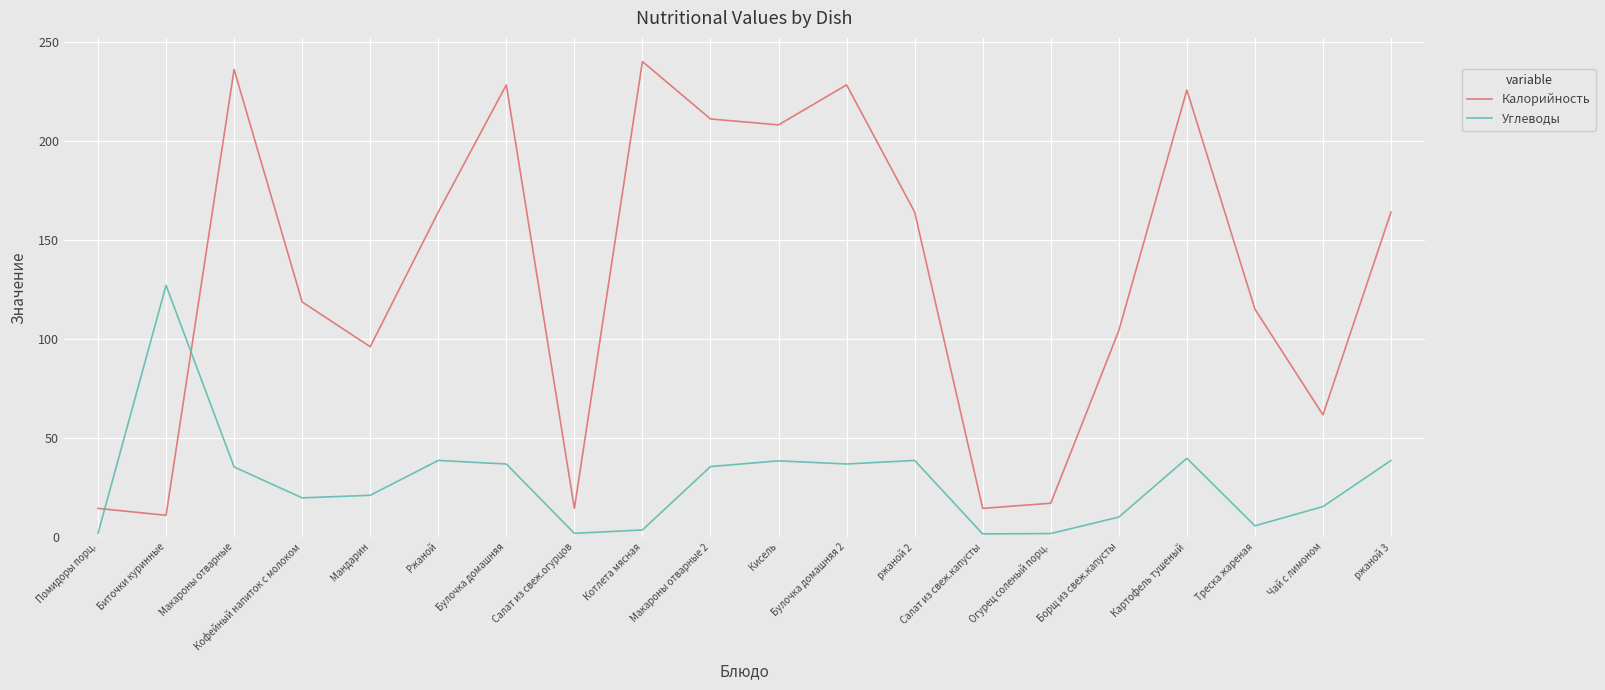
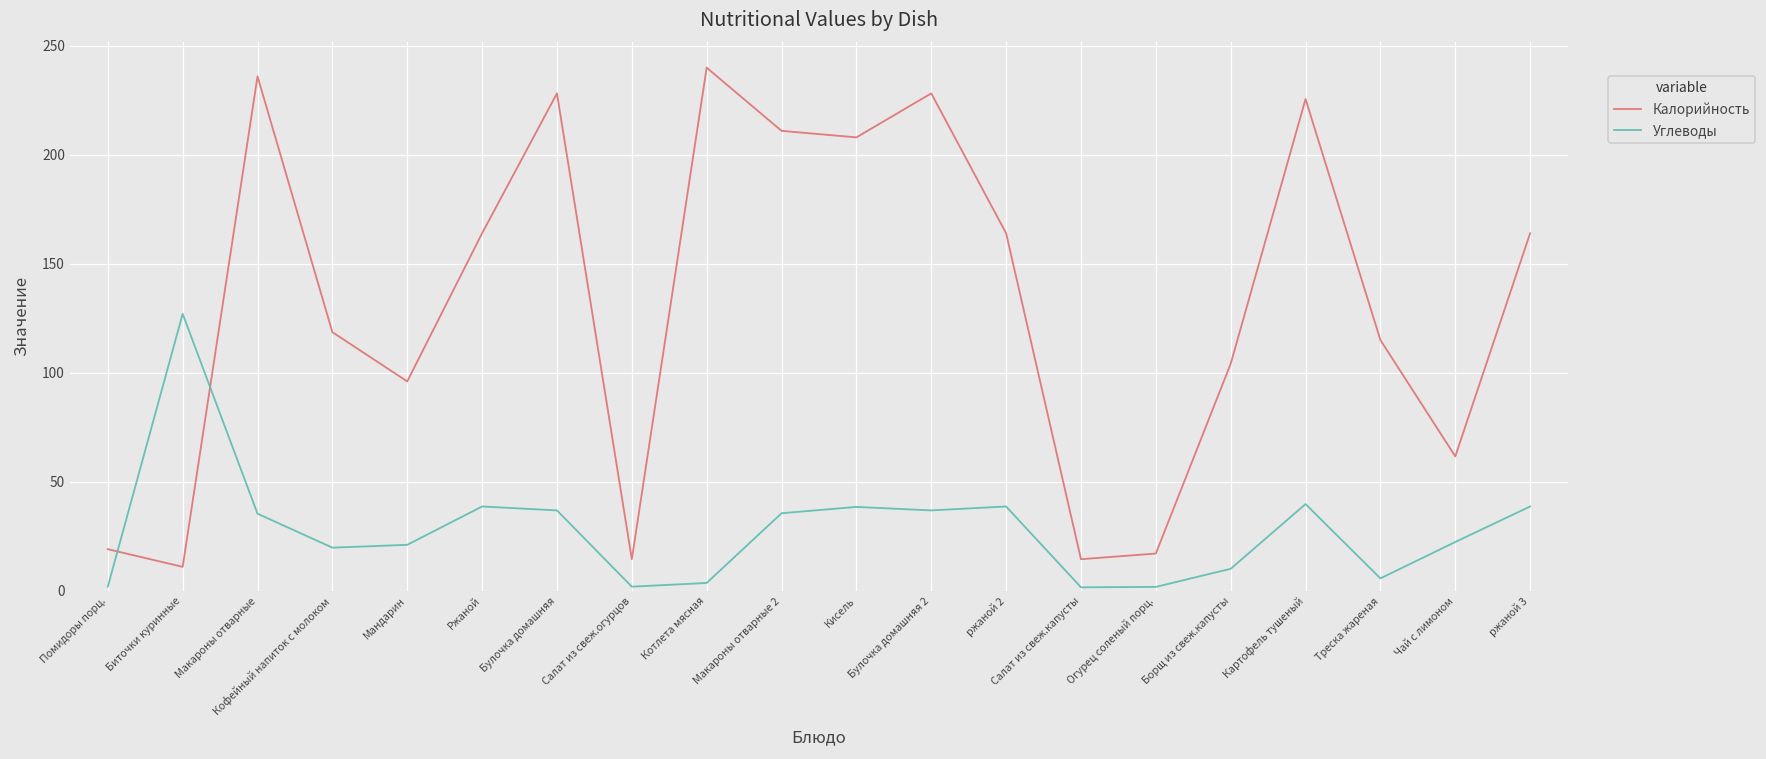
  {
    "Калорийность": {
-     "Помидоры порц.": 14,
+     "Помидоры порц.": 19,
      "Биточки куринные": 11,
      "Макароны отварные": 236,
      "Кофейный напиток с молоком": 119,
      "Мандарин": 96,
      "Ржаной": 164,
      "Булочка домашняя": 228,
      "Салат из свеж.огурцов": 14,
      "Котлета мясная": 240,
      "Макароны отварные 2": 211,
      "Кисель": 208,
      "Булочка домашняя 2": 228,
      "ржаной 2": 164,
      "Салат из свеж.капусты": 14,
      "Огурец соленый порц.": 17,
      "Борщ из свеж.капусты": 104,
      "Картофель тушеный": 226,
      "Треска жареная": 115,
      "Чай с лимоном": 62,
      "ржаной 3": 164
    },
    "Углеводы": {
      "Помидоры порц.": 2,
      "Биточки куринные": 127,
      "Макароны отварные": 35,
      "Кофейный напиток с молоком": 20,
      "Мандарин": 21,
      "Ржаной": 39,
      "Булочка домашняя": 37,
      "Салат из свеж.огурцов": 2,
      "Котлета мясная": 4,
      "Макароны отварные 2": 36,
      "Кисель": 38,
      "Булочка домашняя 2": 37,
      "ржаной 2": 39,
      "Салат из свеж.капусты": 2,
      "Огурец соленый порц.": 2,
      "Борщ из свеж.капусты": 10,
      "Картофель тушеный": 40,
      "Треска жареная": 6,
-     "Чай с лимоном": 15,
+     "Чай с лимоном": 22,
      "ржаной 3": 39
    }
  }
